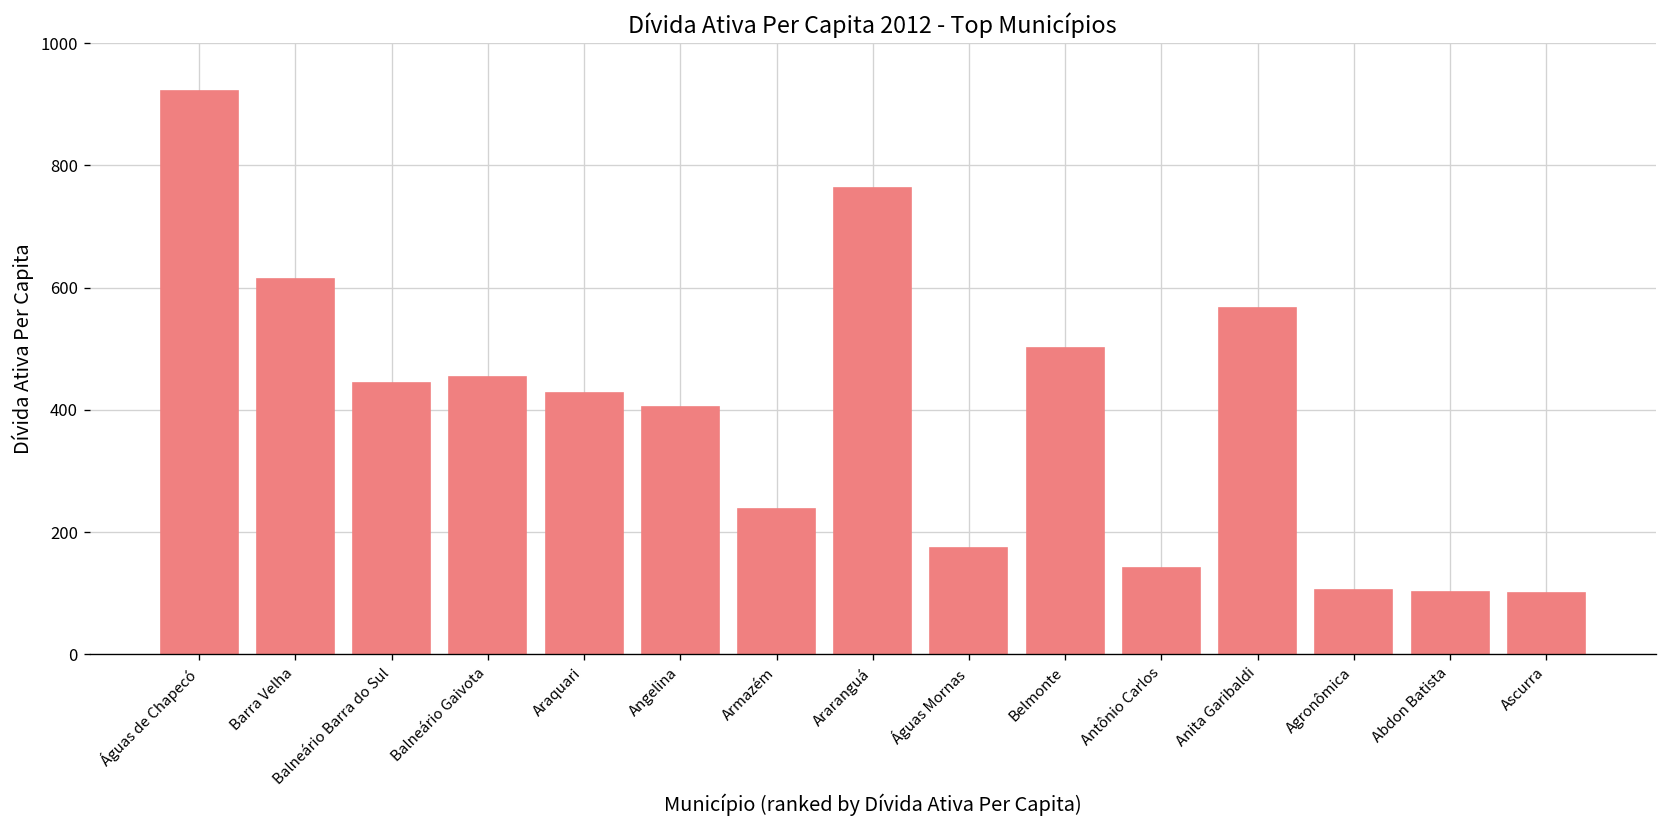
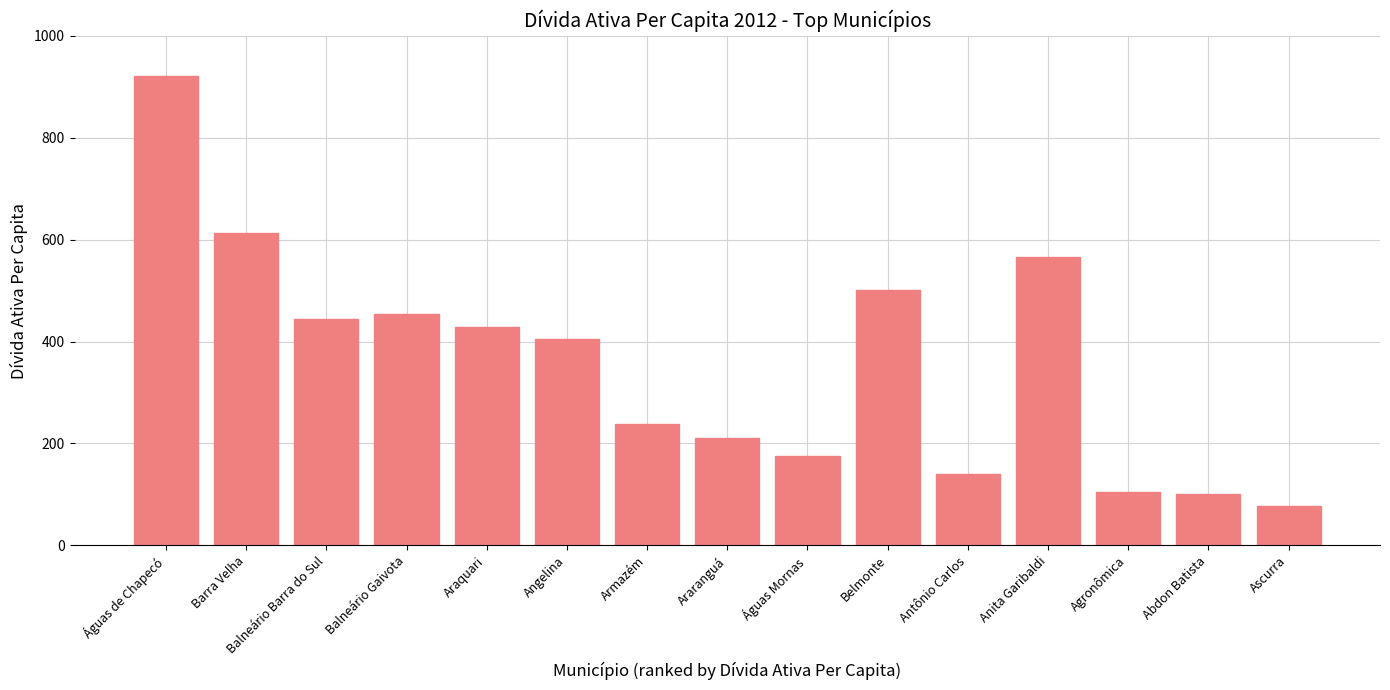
  {
    "Águas de Chapecó": 920,
    "Barra Velha": 610,
    "Balneário Barra do Sul": 440,
    "Balneário Gaivota": 450,
    "Araquari": 430,
    "Angelina": 400,
    "Armazém": 240,
-   "Araranguá": 760,
+   "Araranguá": 210,
    "Águas Mornas": 170,
    "Belmonte": 500,
    "Antônio Carlos": 140,
    "Anita Garibaldi": 570,
    "Agronômica": 110,
    "Abdon Batista": 100,
-   "Ascurra": 100
+   "Ascurra": 80
  }
